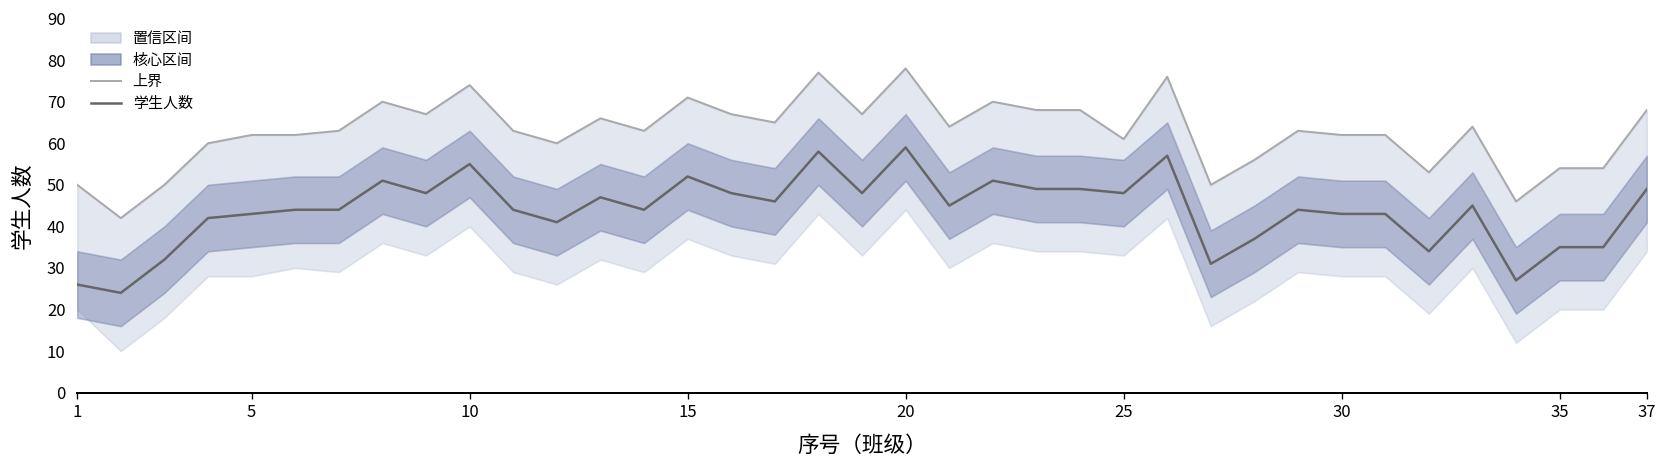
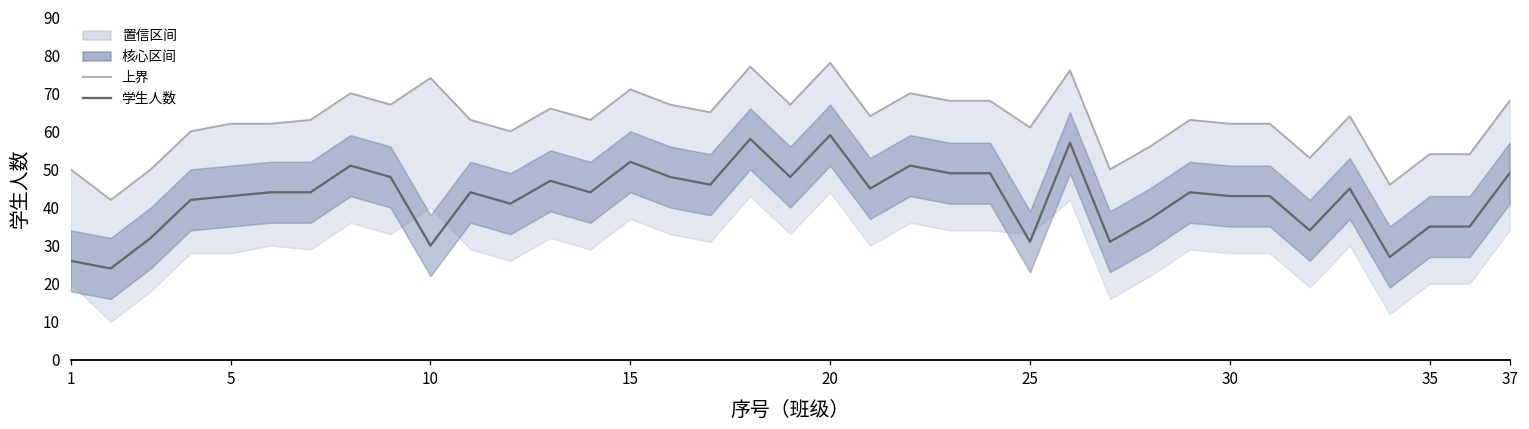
  {
    "置信区间": {
      "1": 50,
      "5": 62,
      "10": 74,
      "15": 71,
      "20": 78,
      "25": 61,
      "30": 62,
      "35": 54,
      "37": 68
    },
    "学生人数": {
      "1": 26,
      "5": 43,
-     "10": 55,
+     "10": 30,
      "15": 52,
      "20": 59,
-     "25": 48,
+     "25": 31,
      "30": 43,
      "35": 35,
      "37": 49
    }
  }
